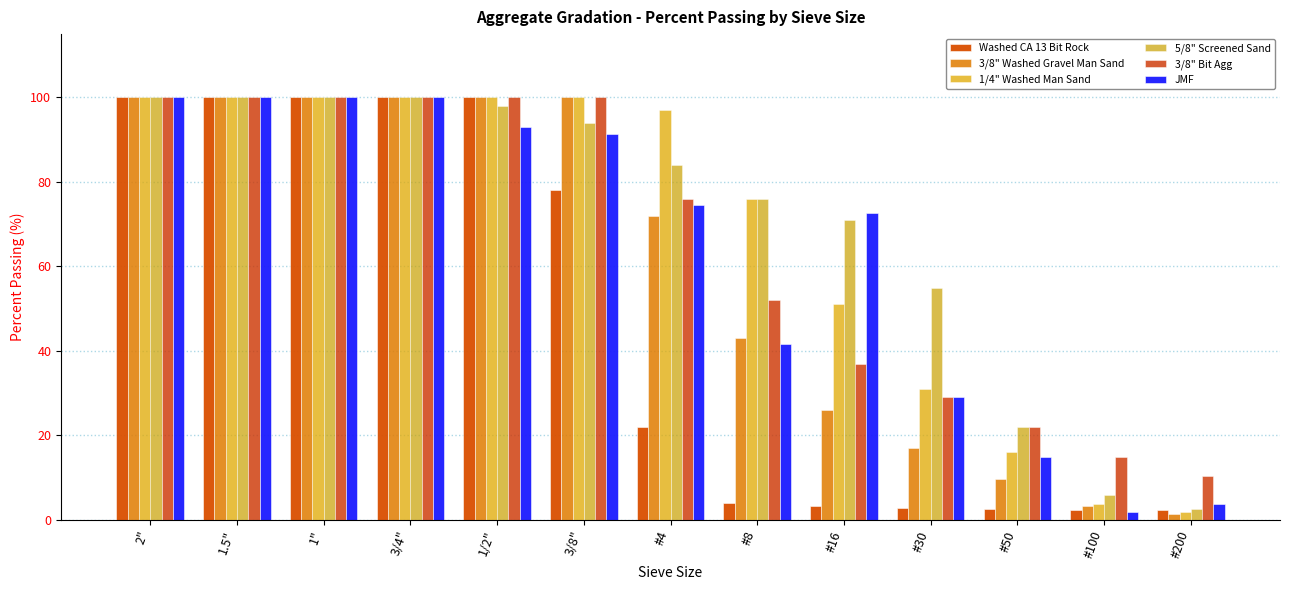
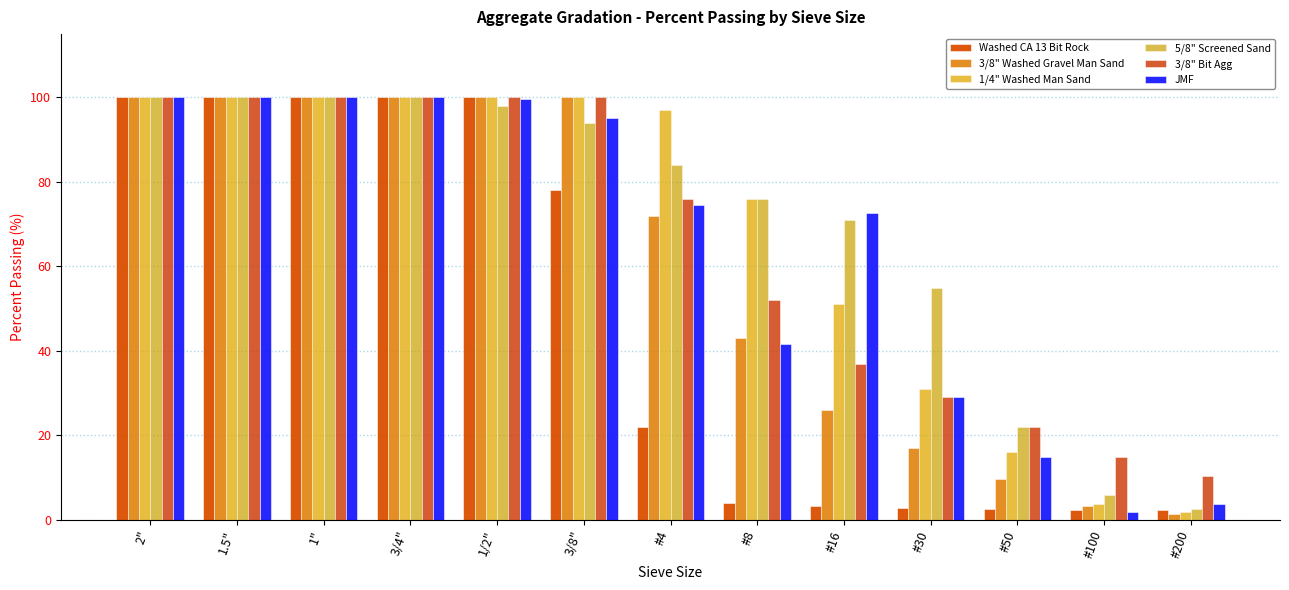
  {
    "JMF": {
      "2\"": 100,
      "1.5\"": 100,
      "1\"": 100,
      "3/4\"": 100,
-     "1/2\"": 93,
-     "3/8\"": 91,
+     "1/2\"": 100,
+     "3/8\"": 95,
      "#4": 75,
      "#8": 42,
      "#16": 73,
      "#30": 29,
      "#50": 15,
      "#100": 2,
      "#200": 4
    }
  }
